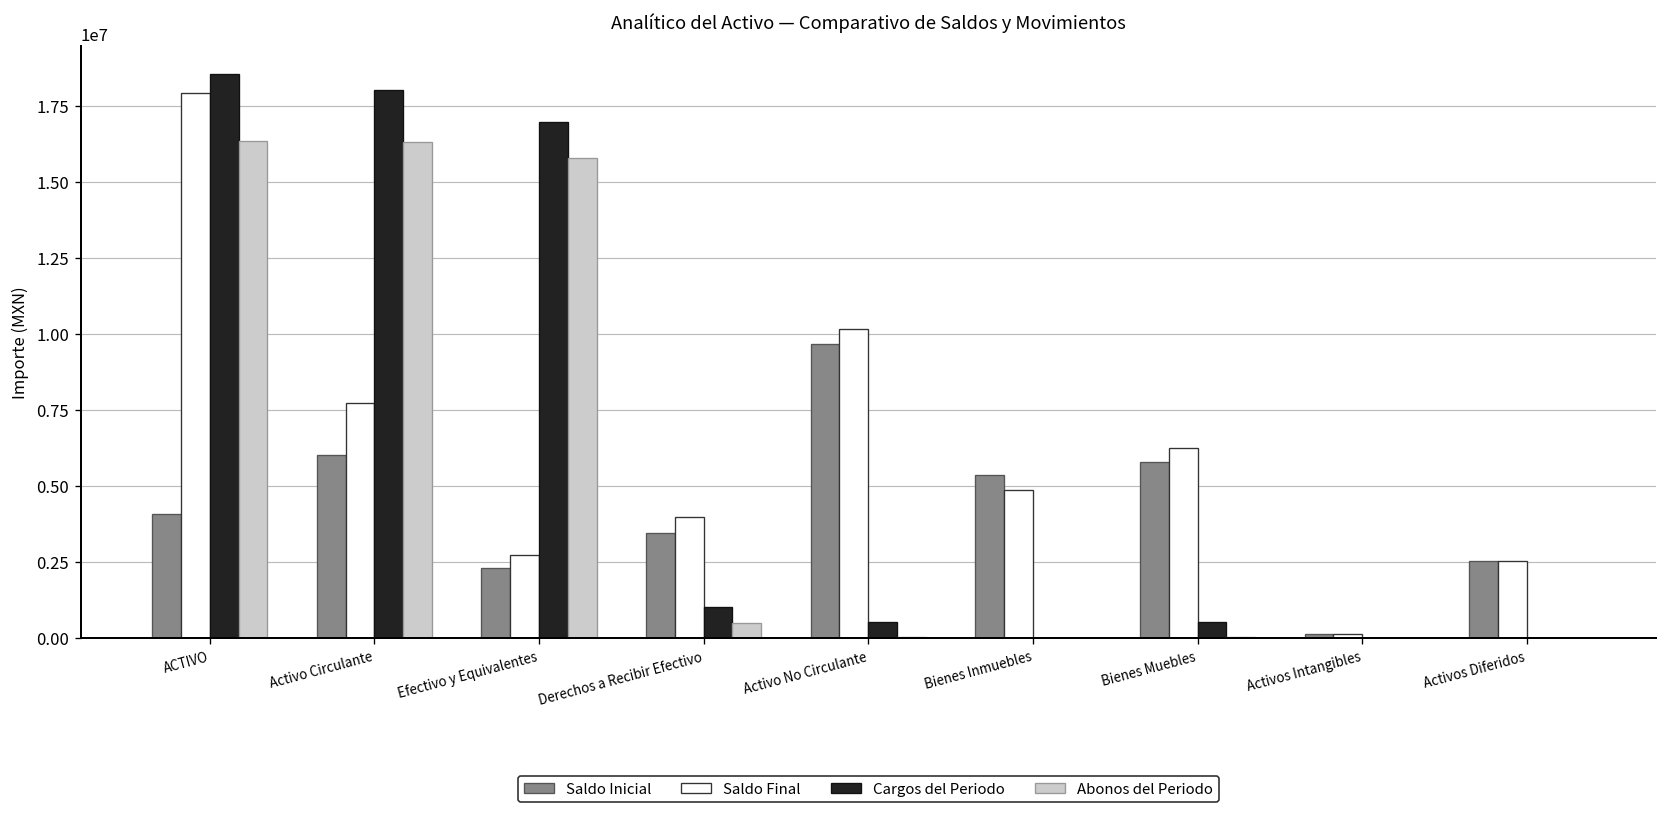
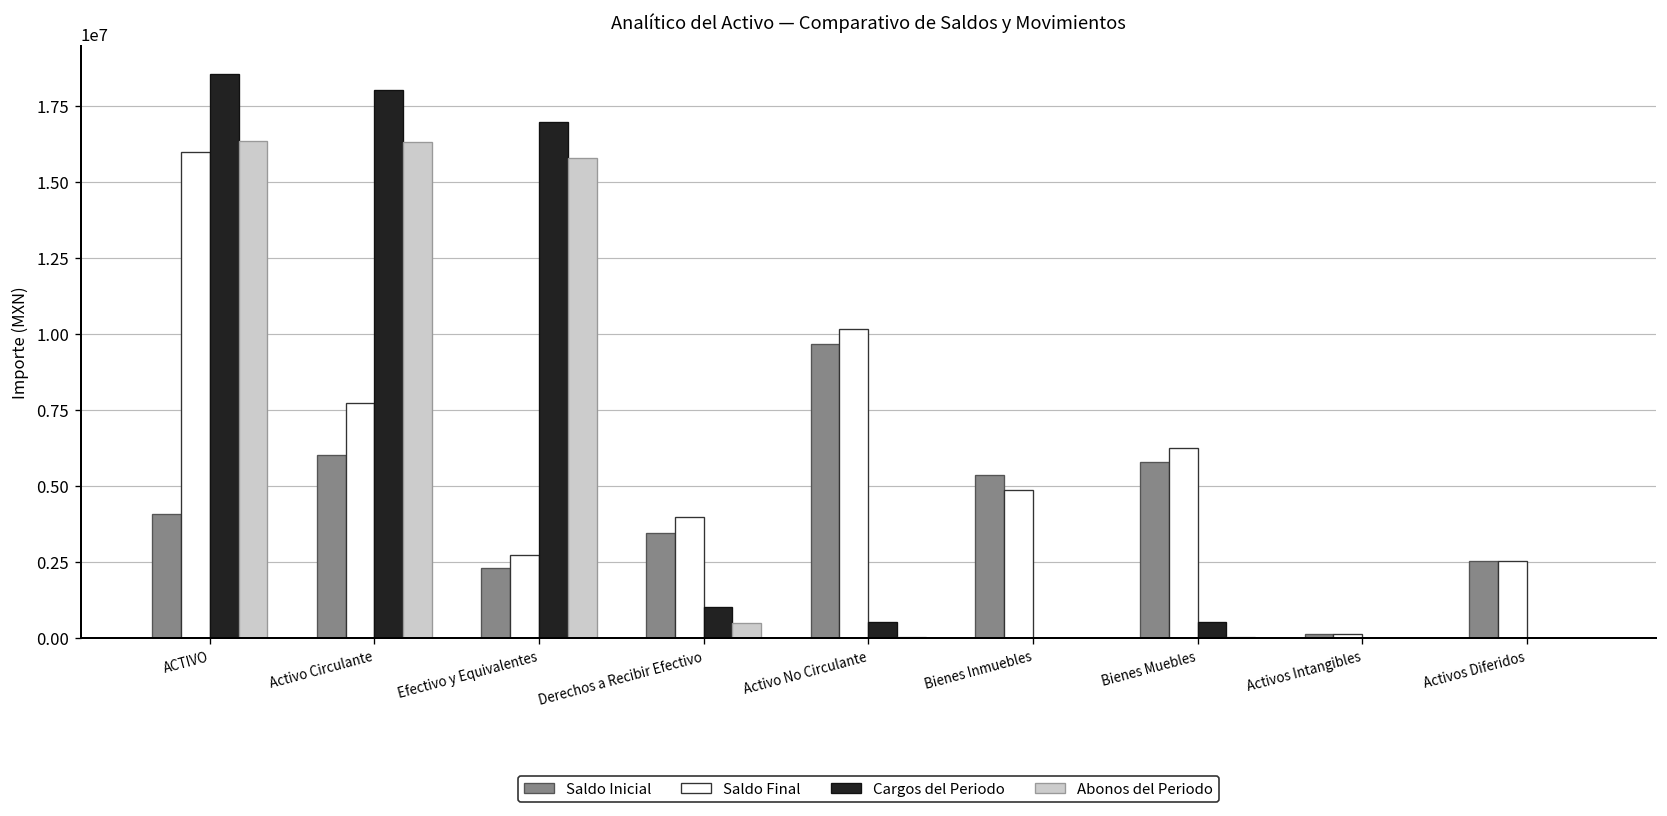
  {
    "Saldo Inicial": {
      "ACTIVO": 4100000,
      "Activo Circulante": 6000000,
      "Efectivo y Equivalentes": 2300000,
      "Derechos a Recibir Efectivo": 3500000,
      "Activo No Circulante": 9700000,
      "Bienes Inmuebles": 5400000,
      "Bienes Muebles": 5800000,
      "Activos Intangibles": 100000,
      "Activos Diferidos": 2600000
    },
    "Saldo Final": {
-     "ACTIVO": 17900000,
+     "ACTIVO": 16000000,
      "Activo Circulante": 7800000,
      "Efectivo y Equivalentes": 2700000,
      "Derechos a Recibir Efectivo": 4000000,
      "Activo No Circulante": 10200000,
      "Bienes Inmuebles": 4900000,
      "Bienes Muebles": 6300000,
      "Activos Intangibles": 100000,
      "Activos Diferidos": 2600000
    },
    "Cargos del Periodo": {
      "ACTIVO": 18600000,
      "Activo Circulante": 18000000,
      "Efectivo y Equivalentes": 17000000,
      "Derechos a Recibir Efectivo": 1000000,
      "Activo No Circulante": 500000,
      "Bienes Inmuebles": 0,
      "Bienes Muebles": 500000,
      "Activos Intangibles": 0,
      "Activos Diferidos": 0
    },
    "Abonos del Periodo": {
      "ACTIVO": 16400000,
      "Activo Circulante": 16300000,
      "Efectivo y Equivalentes": 15800000,
      "Derechos a Recibir Efectivo": 500000,
      "Bienes Inmuebles": 0,
      "Activos Intangibles": 0,
      "Activos Diferidos": 0
    }
  }
